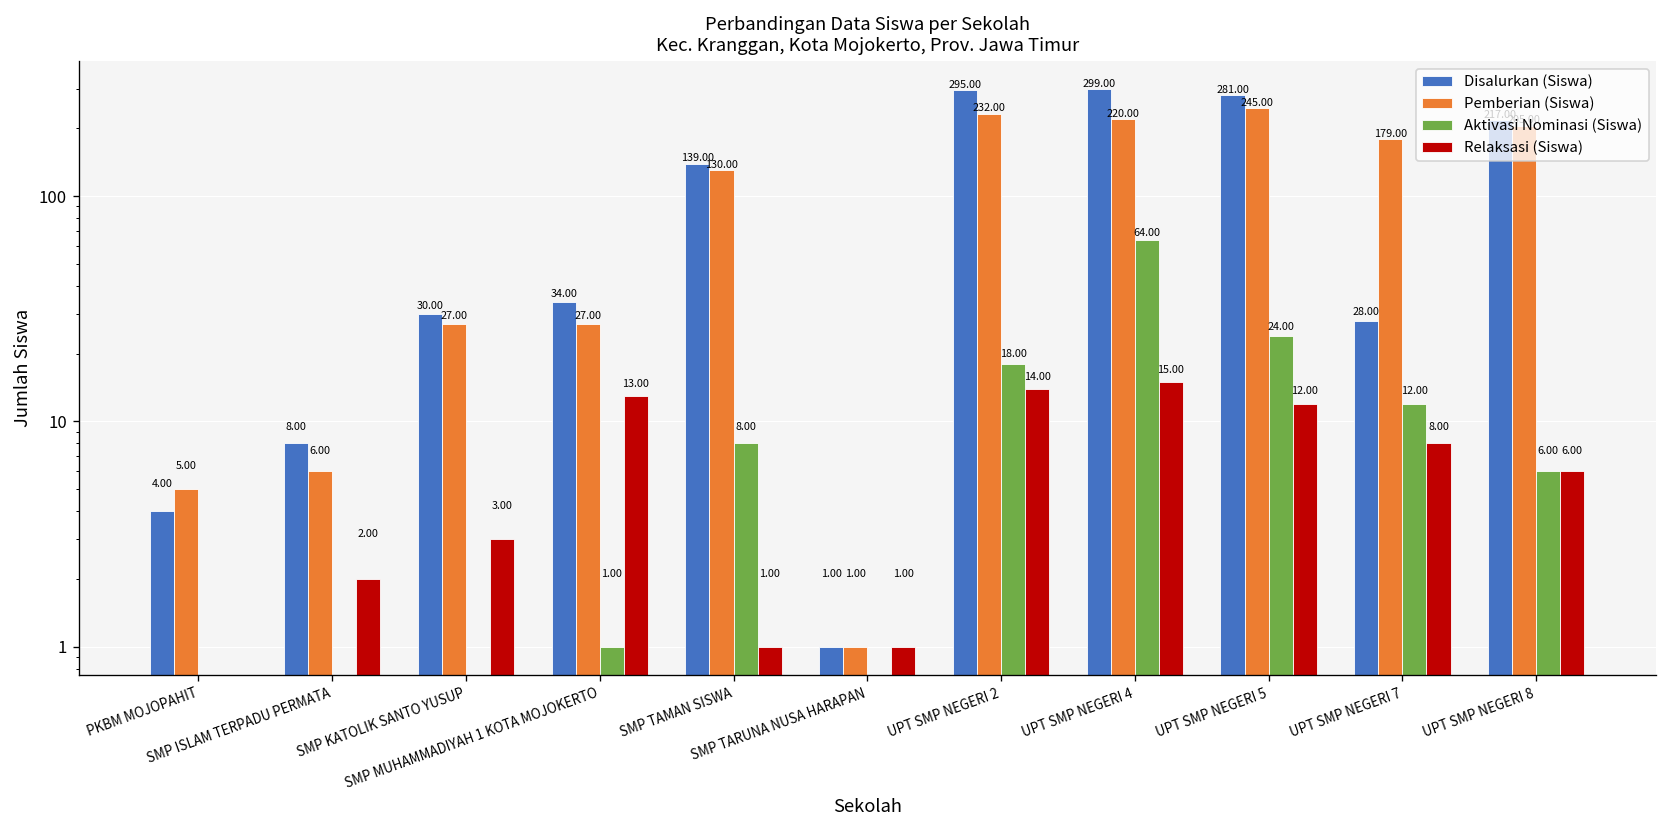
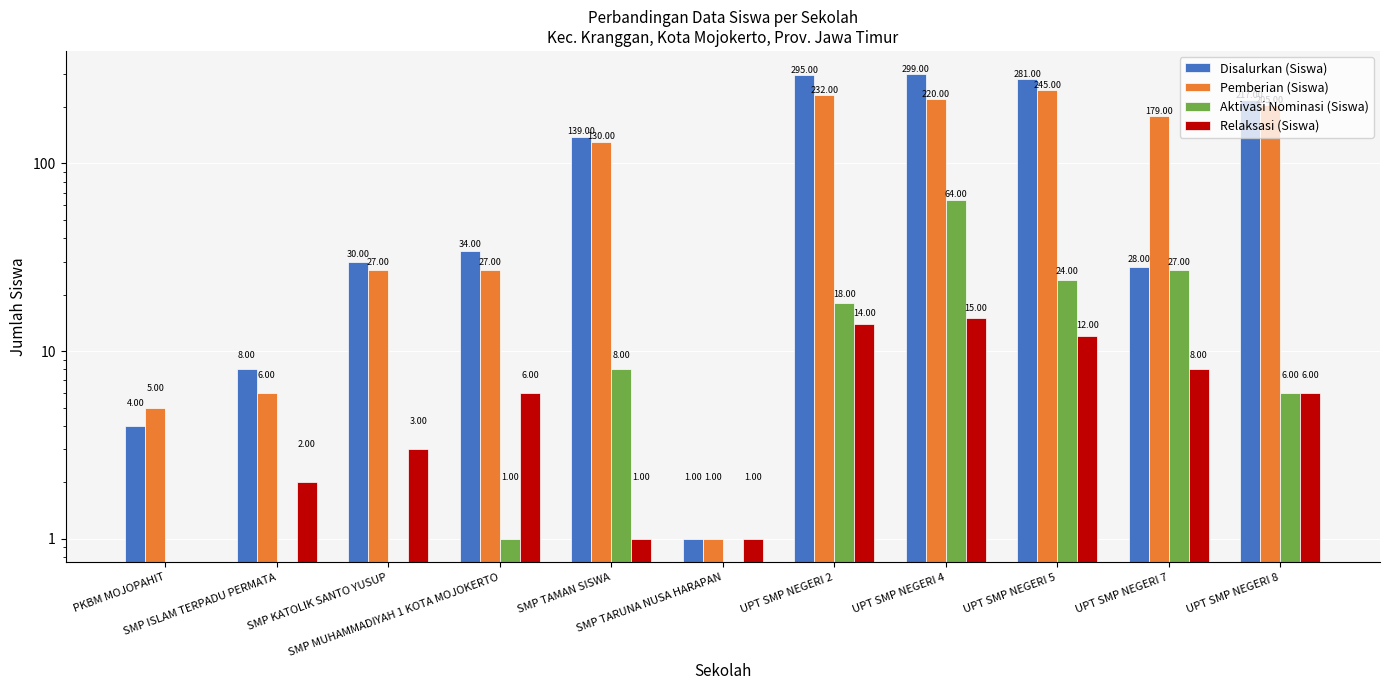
  {
    "Disalurkan (Siswa)": {
      "PKBM MOJOPAHIT": 4.00,
      "SMP ISLAM TERPADU PERMATA": 8.00,
      "SMP KATOLIK SANTO YUSUP": 30.00,
      "SMP MUHAMMADIYAH 1 KOTA MOJOKERTO": 34.00,
      "SMP TAMAN SISWA": 139.00,
      "UPT SMP NEGERI 2": 295.00,
      "UPT SMP NEGERI 4": 299.00,
      "UPT SMP NEGERI 5": 281.00,
      "UPT SMP NEGERI 7": 28.00
    },
    "Pemberian (Siswa)": {
      "PKBM MOJOPAHIT": 5.00,
      "SMP ISLAM TERPADU PERMATA": 6.00,
      "SMP KATOLIK SANTO YUSUP": 27.00,
      "SMP MUHAMMADIYAH 1 KOTA MOJOKERTO": 27.00,
      "SMP TAMAN SISWA": 130.00,
      "UPT SMP NEGERI 2": 232.00,
      "UPT SMP NEGERI 4": 220.00,
      "UPT SMP NEGERI 5": 245.00,
      "UPT SMP NEGERI 7": 179.00
    },
    "Aktivasi Nominasi (Siswa)": {
      "SMP TAMAN SISWA": 8.00,
      "UPT SMP NEGERI 2": 18.00,
      "UPT SMP NEGERI 4": 64.00,
      "UPT SMP NEGERI 5": 24.00,
-     "UPT SMP NEGERI 7": 12.00,
+     "UPT SMP NEGERI 7": 27.00,
      "UPT SMP NEGERI 8": 6.00
    },
    "Relaksasi (Siswa)": {
      "SMP KATOLIK SANTO YUSUP": 3.00,
-     "SMP MUHAMMADIYAH 1 KOTA MOJOKERTO": 13.00,
+     "SMP MUHAMMADIYAH 1 KOTA MOJOKERTO": 6.00,
      "UPT SMP NEGERI 2": 14.00,
      "UPT SMP NEGERI 4": 15.00,
      "UPT SMP NEGERI 5": 12.00,
      "UPT SMP NEGERI 7": 8.00,
      "UPT SMP NEGERI 8": 6.00
    }
  }
